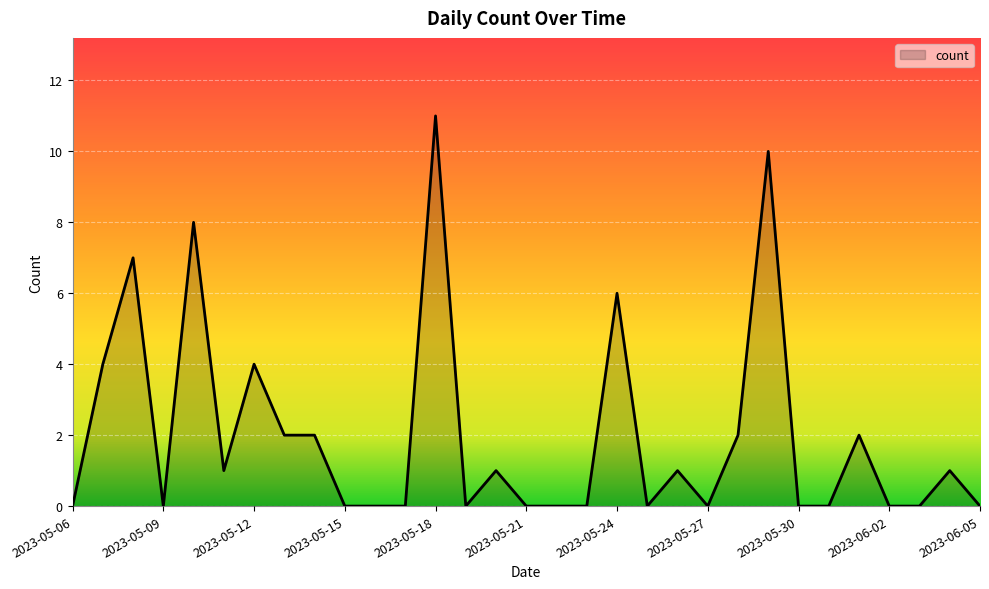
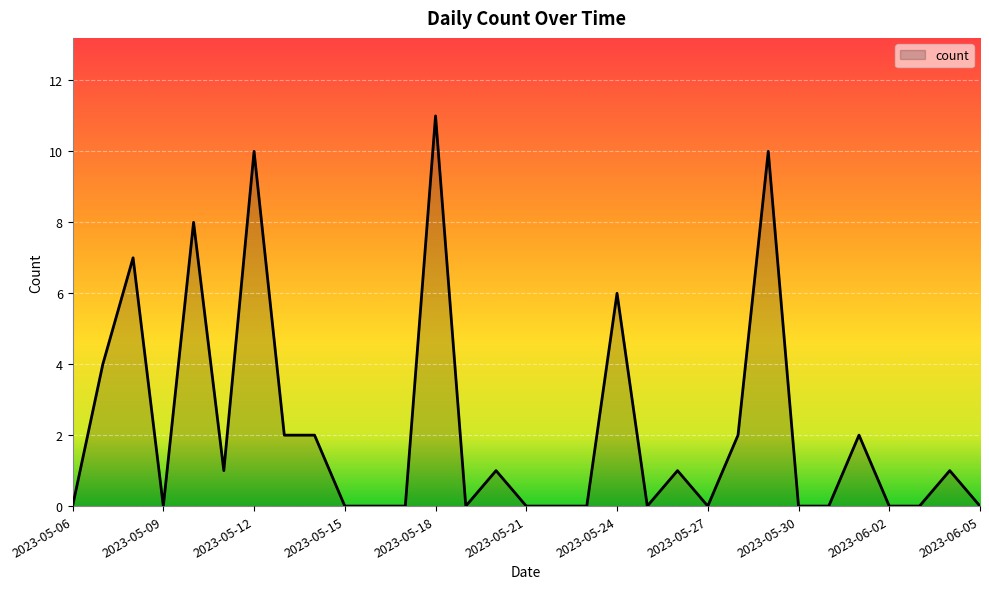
  {
    "2023-05-06": 0,
    "2023-05-09": 0,
-   "2023-05-12": 4,
+   "2023-05-12": 10,
    "2023-05-15": 0,
    "2023-05-18": 11,
    "2023-05-21": 0,
    "2023-05-24": 6,
    "2023-05-27": 0,
    "2023-05-30": 0,
    "2023-06-02": 0,
    "2023-06-05": 0
  }
